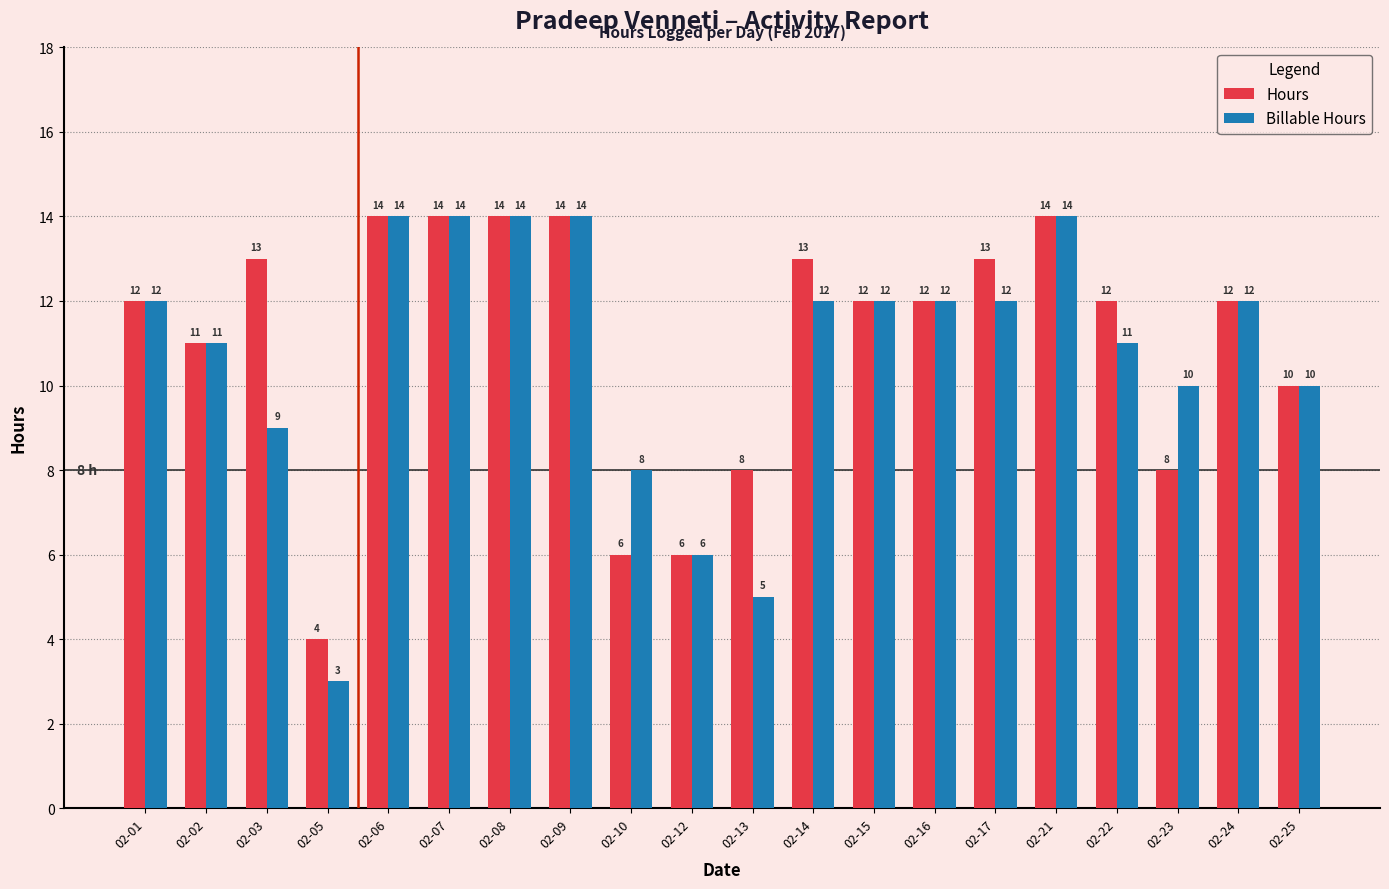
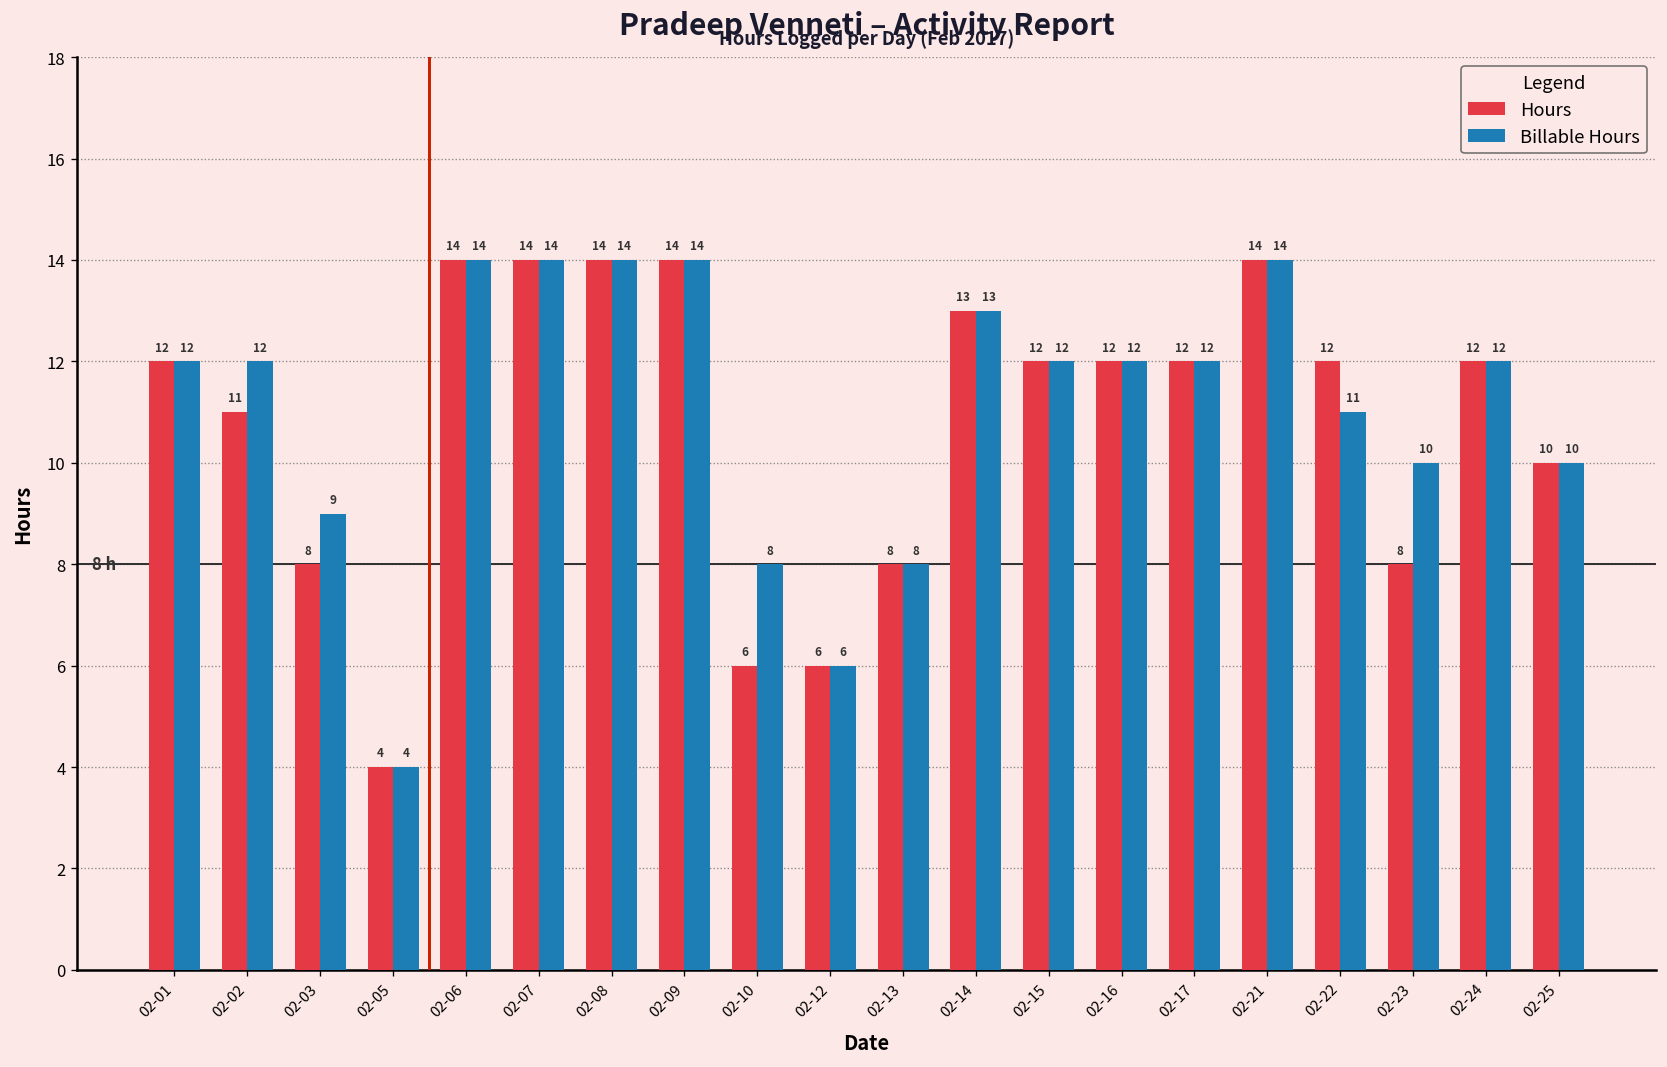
  {
    "Hours": {
      "02-01": 12,
      "02-02": 11,
-     "02-03": 13,
+     "02-03": 8,
      "02-05": 4,
      "02-06": 14,
      "02-07": 14,
      "02-08": 14,
      "02-09": 14,
      "02-10": 6,
      "02-12": 6,
      "02-13": 8,
      "02-14": 13,
      "02-15": 12,
      "02-16": 12,
-     "02-17": 13,
+     "02-17": 12,
      "02-21": 14,
      "02-22": 12,
      "02-23": 8,
      "02-24": 12,
      "02-25": 10
    },
    "Billable Hours": {
      "02-01": 12,
-     "02-02": 11,
+     "02-02": 12,
      "02-03": 9,
-     "02-05": 3,
+     "02-05": 4,
      "02-06": 14,
      "02-07": 14,
      "02-08": 14,
      "02-09": 14,
      "02-10": 8,
      "02-12": 6,
-     "02-13": 5,
-     "02-14": 12,
+     "02-13": 8,
+     "02-14": 13,
      "02-15": 12,
      "02-16": 12,
      "02-17": 12,
      "02-21": 14,
      "02-22": 11,
      "02-23": 10,
      "02-24": 12,
      "02-25": 10
    }
  }
